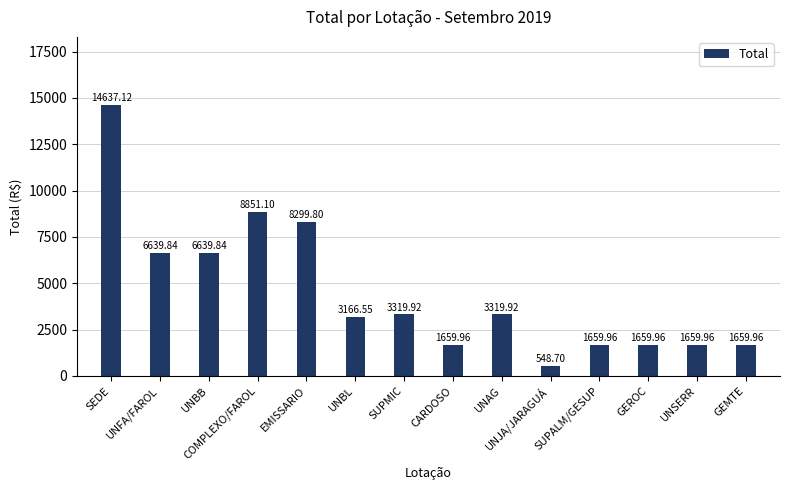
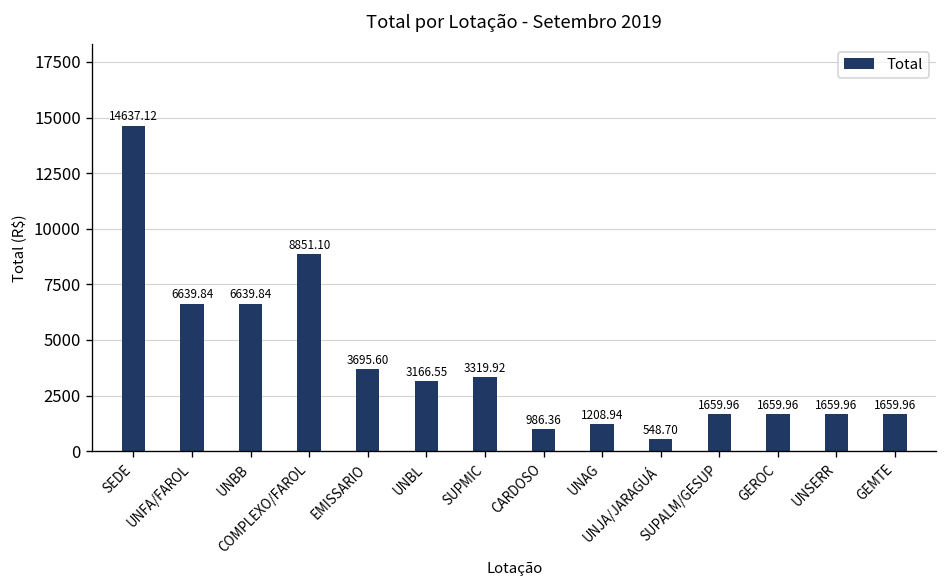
  {
    "SEDE": 14637.12,
    "UNFA/FAROL": 6639.84,
    "UNBB": 6639.84,
    "COMPLEXO/FAROL": 8851.10,
-   "EMISSARIO": 8299.80,
+   "EMISSARIO": 3695.60,
    "UNBL": 3166.55,
    "SUPMIC": 3319.92,
-   "CARDOSO": 1659.96,
-   "UNAG": 3319.92,
+   "CARDOSO": 986.36,
+   "UNAG": 1208.94,
    "UNJA/JARAGUÁ": 548.70,
    "SUPALM/GESUP": 1659.96,
    "GEROC": 1659.96,
    "UNSERR": 1659.96,
    "GEMTE": 1659.96
  }
